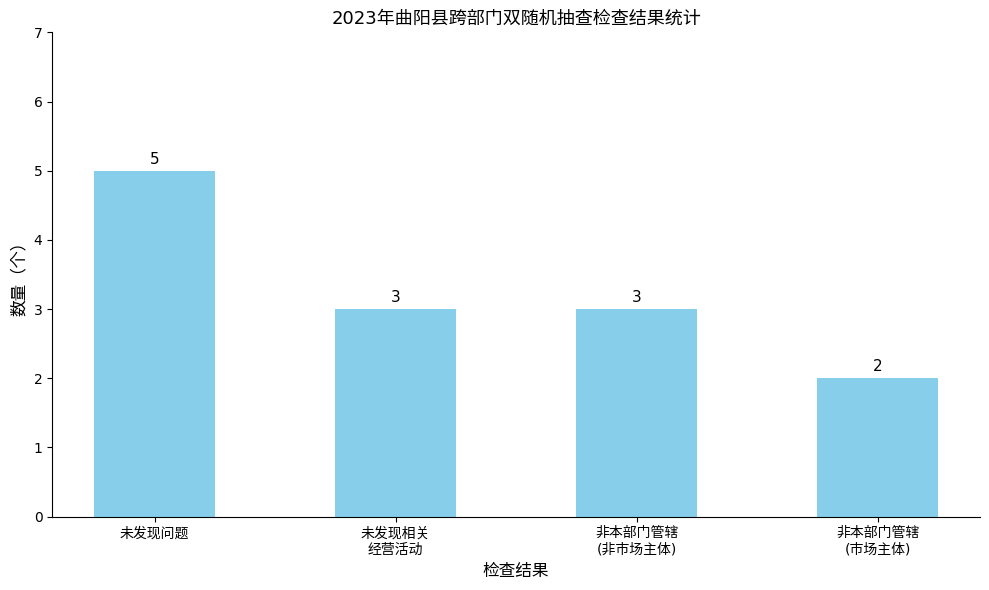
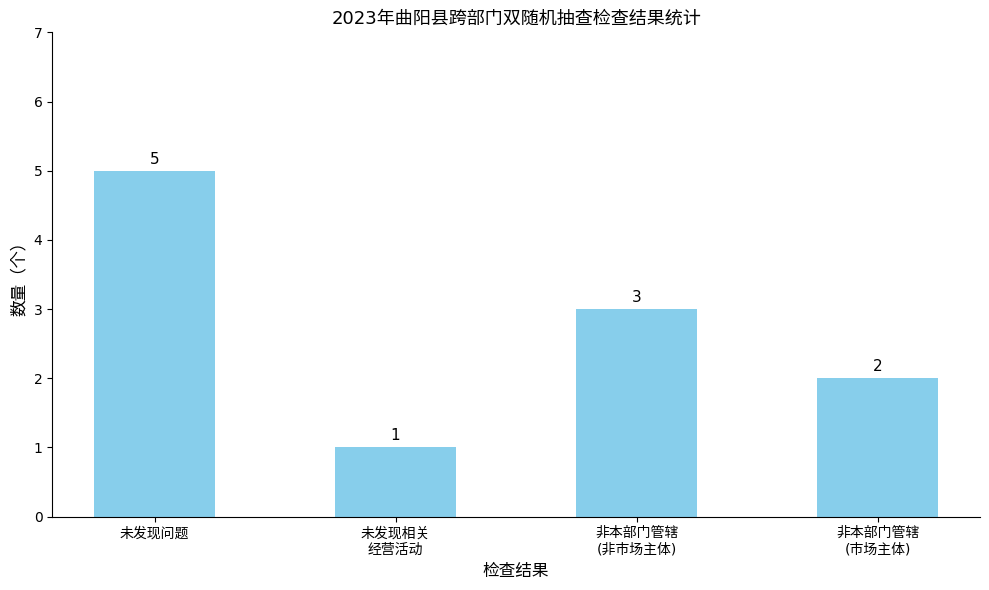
  {
    "未发现问题": 5,
-   "未发现相关 经营活动": 3,
+   "未发现相关 经营活动": 1,
    "非本部门管辖 (非市场主体)": 3,
    "非本部门管辖 (市场主体)": 2
  }
